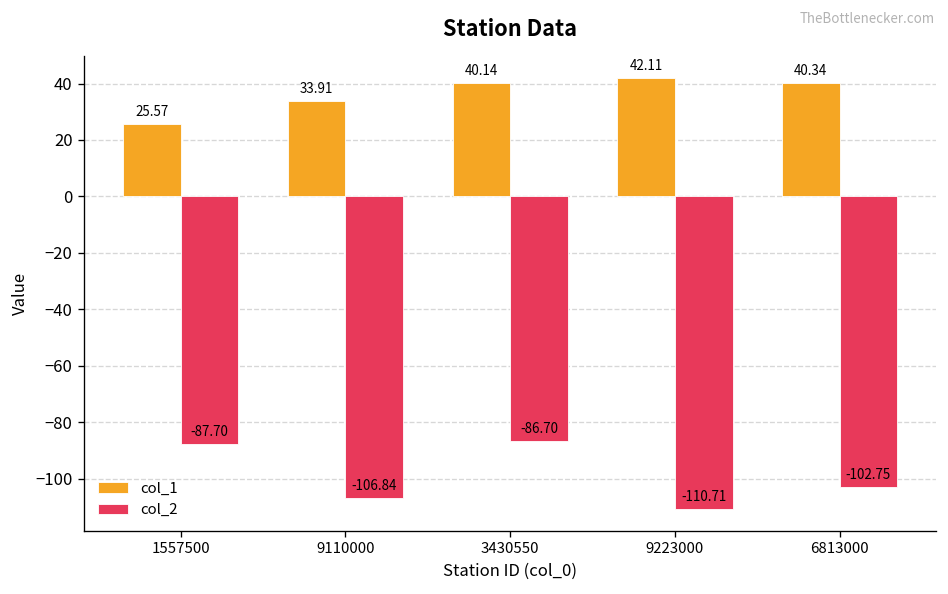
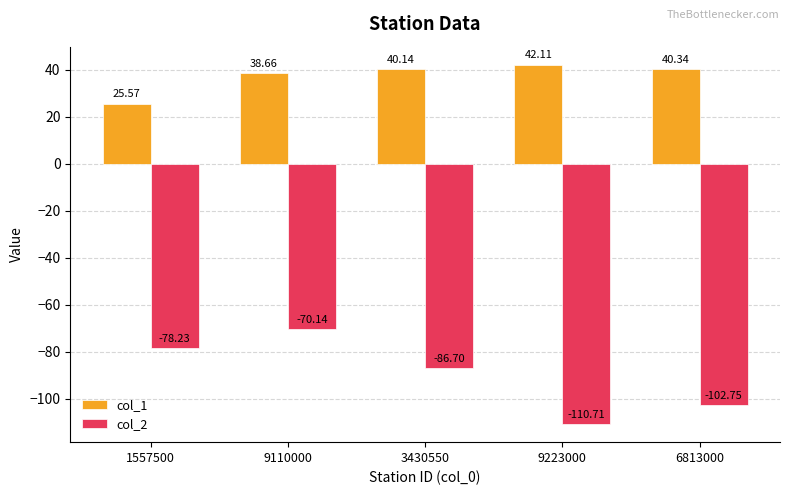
  {
    "col_1": {
      "1557500": 25.57,
-     "9110000": 33.91,
+     "9110000": 38.66,
      "3430550": 40.14,
      "9223000": 42.11,
      "6813000": 40.34
    },
    "col_2": {
-     "1557500": -87.70,
-     "9110000": -106.84,
+     "1557500": -78.23,
+     "9110000": -70.14,
      "3430550": -86.70,
      "9223000": -110.71,
      "6813000": -102.75
    }
  }
